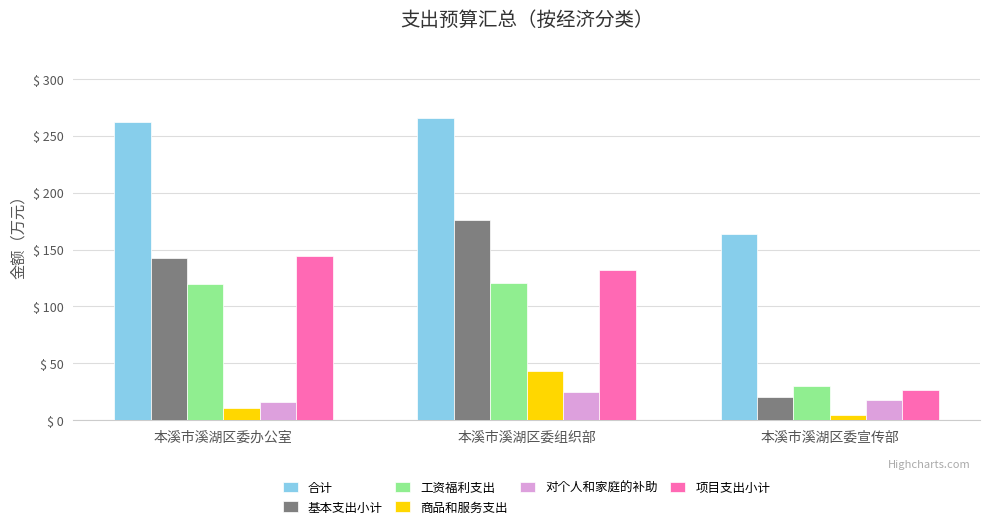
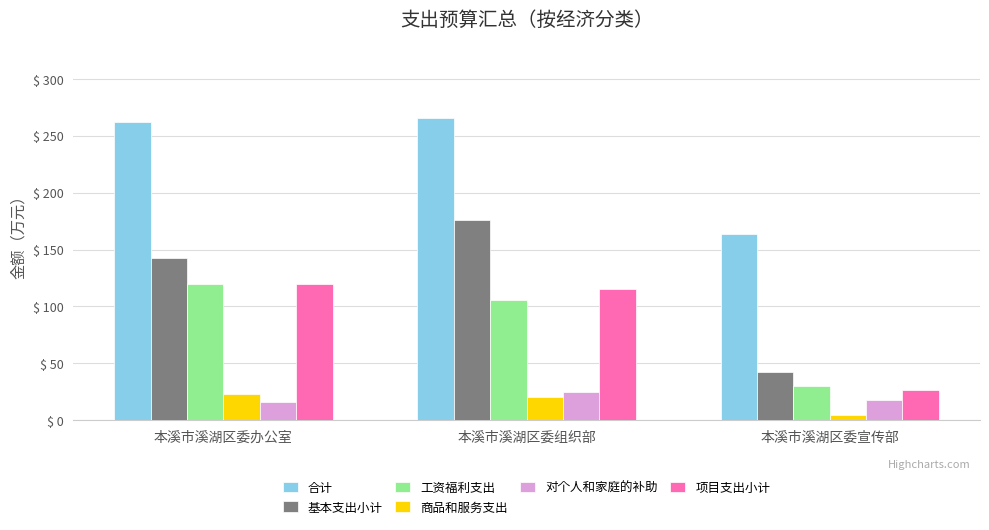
  {
    "合计": {
      "本溪市溪湖区委办公室": "$ 262",
      "本溪市溪湖区委组织部": "$ 265",
      "本溪市溪湖区委宣传部": "$ 163"
    },
    "基本支出小计": {
      "本溪市溪湖区委办公室": "$ 142",
      "本溪市溪湖区委组织部": "$ 176",
-     "本溪市溪湖区委宣传部": "$ 20"
+     "本溪市溪湖区委宣传部": "$ 42"
    },
    "工资福利支出": {
      "本溪市溪湖区委办公室": "$ 120",
-     "本溪市溪湖区委组织部": "$ 120",
+     "本溪市溪湖区委组织部": "$ 105",
      "本溪市溪湖区委宣传部": "$ 30"
    },
    "商品和服务支出": {
-     "本溪市溪湖区委办公室": "$ 11",
-     "本溪市溪湖区委组织部": "$ 43",
+     "本溪市溪湖区委办公室": "$ 23",
+     "本溪市溪湖区委组织部": "$ 20",
      "本溪市溪湖区委宣传部": "$ 4"
    },
    "对个人和家庭的补助": {
      "本溪市溪湖区委办公室": "$ 16",
      "本溪市溪湖区委组织部": "$ 24",
      "本溪市溪湖区委宣传部": "$ 17"
    },
    "项目支出小计": {
-     "本溪市溪湖区委办公室": "$ 145",
-     "本溪市溪湖区委组织部": "$ 132",
+     "本溪市溪湖区委办公室": "$ 120",
+     "本溪市溪湖区委组织部": "$ 115",
      "本溪市溪湖区委宣传部": "$ 26"
    }
  }
